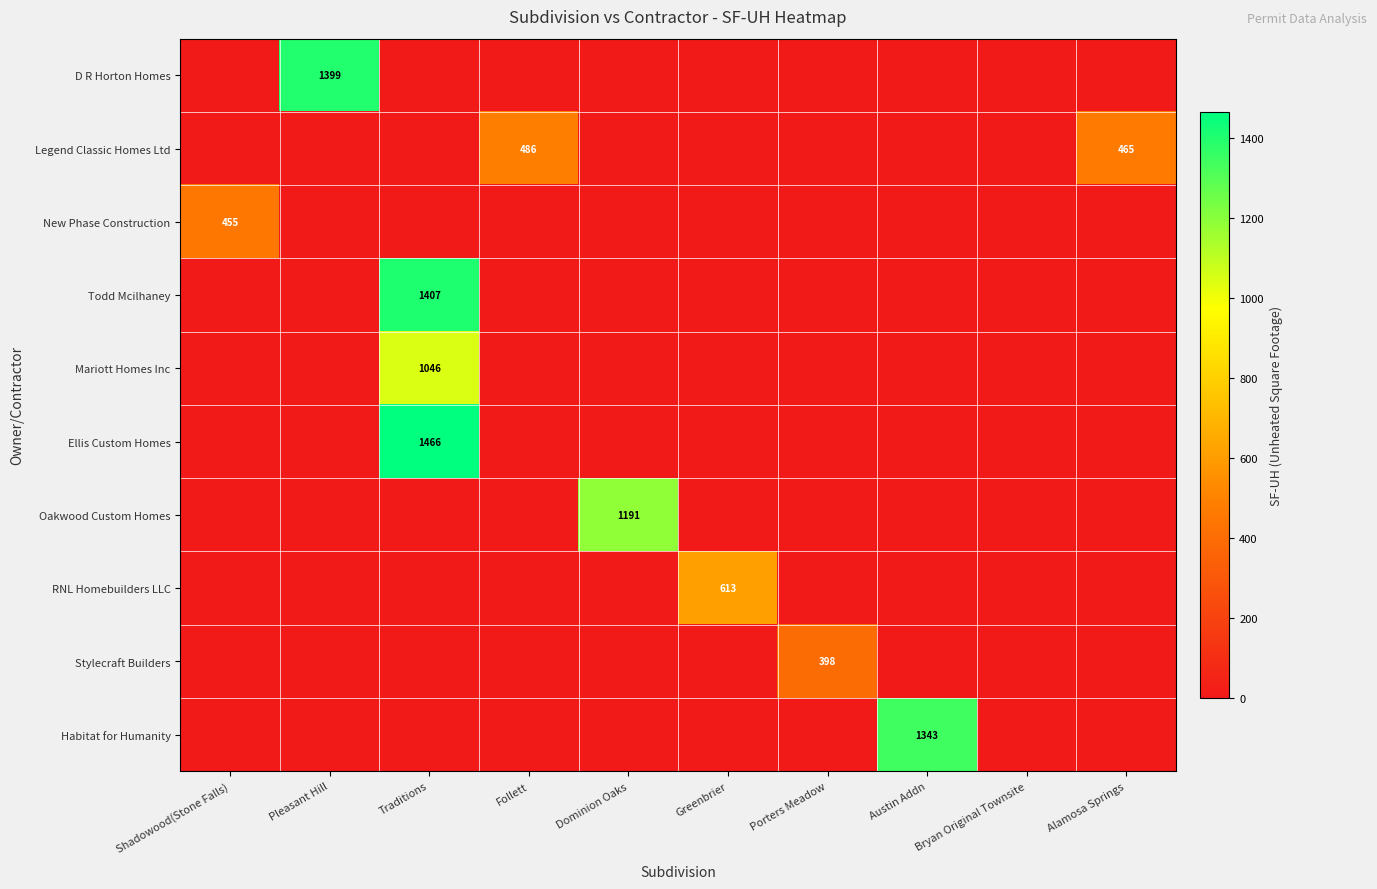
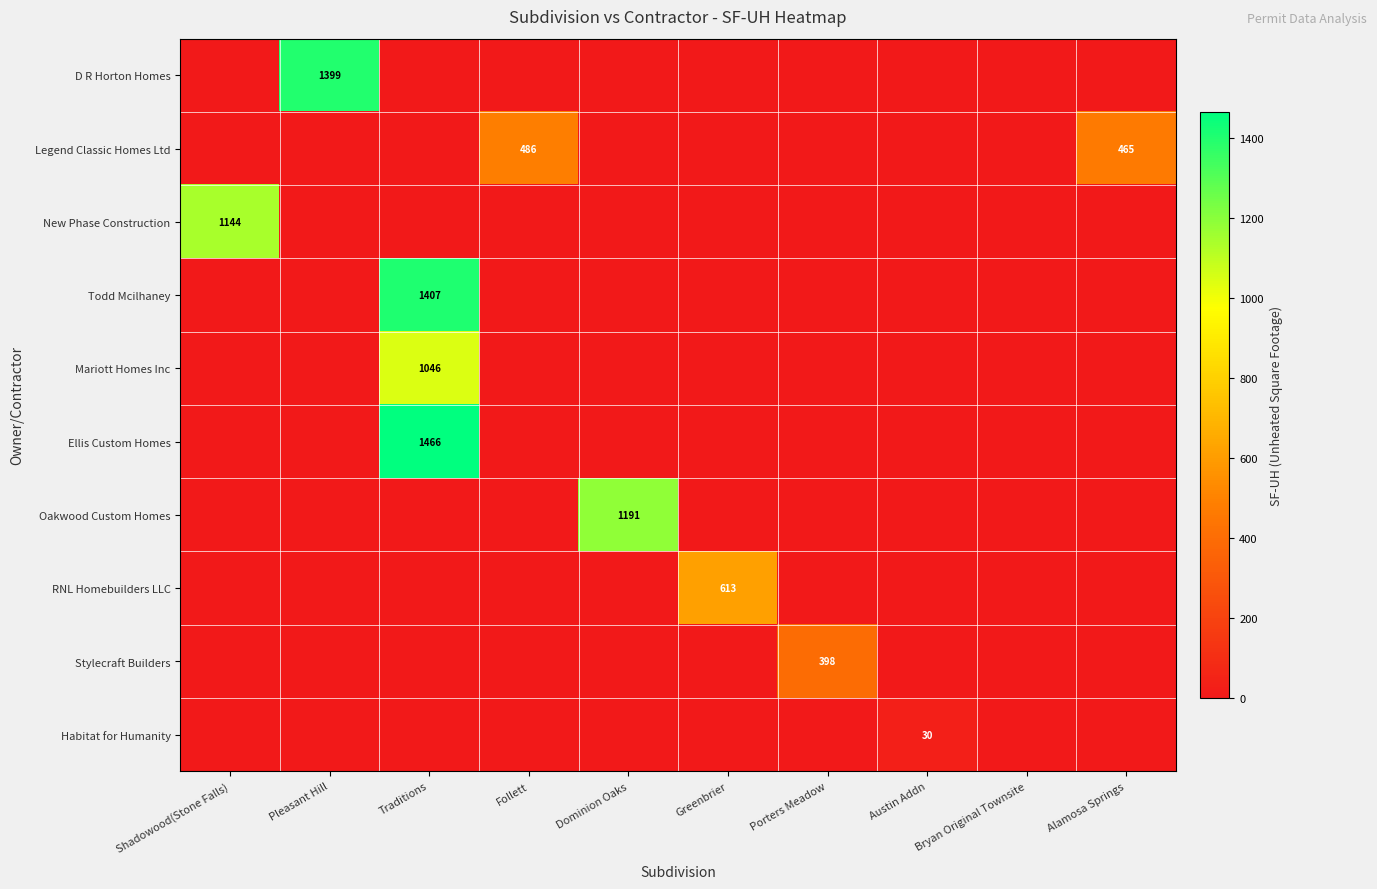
  {
    "D R Horton Homes": {
      "Pleasant Hill": 1399
    },
    "Legend Classic Homes Ltd": {
      "Follett": 486,
      "Alamosa Springs": 465
    },
    "New Phase Construction": {
-     "Shadowood(Stone Falls)": 455
+     "Shadowood(Stone Falls)": 1144
    },
    "Todd Mcilhaney": {
      "Traditions": 1407
    },
    "Mariott Homes Inc": {
      "Traditions": 1046
    },
    "Ellis Custom Homes": {
      "Traditions": 1466
    },
    "Oakwood Custom Homes": {
      "Dominion Oaks": 1191
    },
    "RNL Homebuilders LLC": {
      "Greenbrier": 613
    },
    "Stylecraft Builders": {
      "Porters Meadow": 398
    },
    "Habitat for Humanity": {
-     "Austin Addn": 1343
+     "Austin Addn": 30
    }
  }
